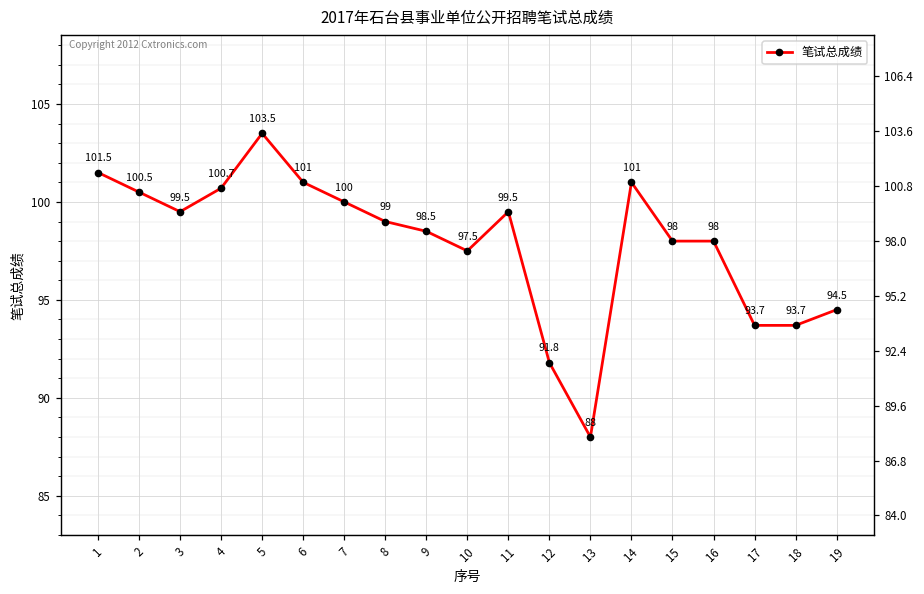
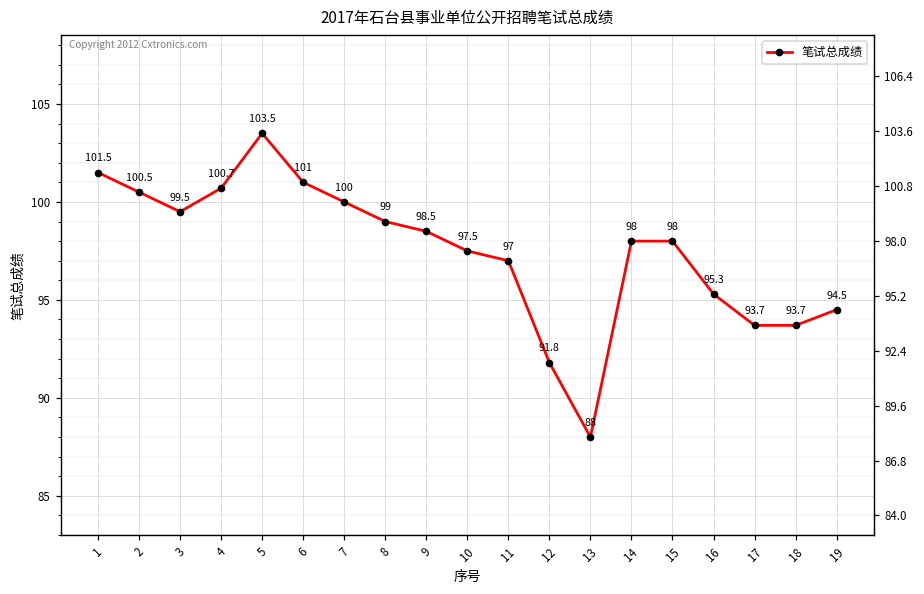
  {
    "1": 101.5,
    "2": 100.5,
    "3": 99.5,
    "4": 100.7,
    "5": 103.5,
    "6": 101,
    "7": 100,
    "8": 99,
    "9": 98.5,
    "10": 97.5,
-   "11": 99.5,
+   "11": 97,
    "12": 91.8,
    "13": 88,
-   "14": 101,
+   "14": 98,
    "15": 98,
-   "16": 98,
+   "16": 95.3,
    "17": 93.7,
    "18": 93.7,
    "19": 94.5
  }
